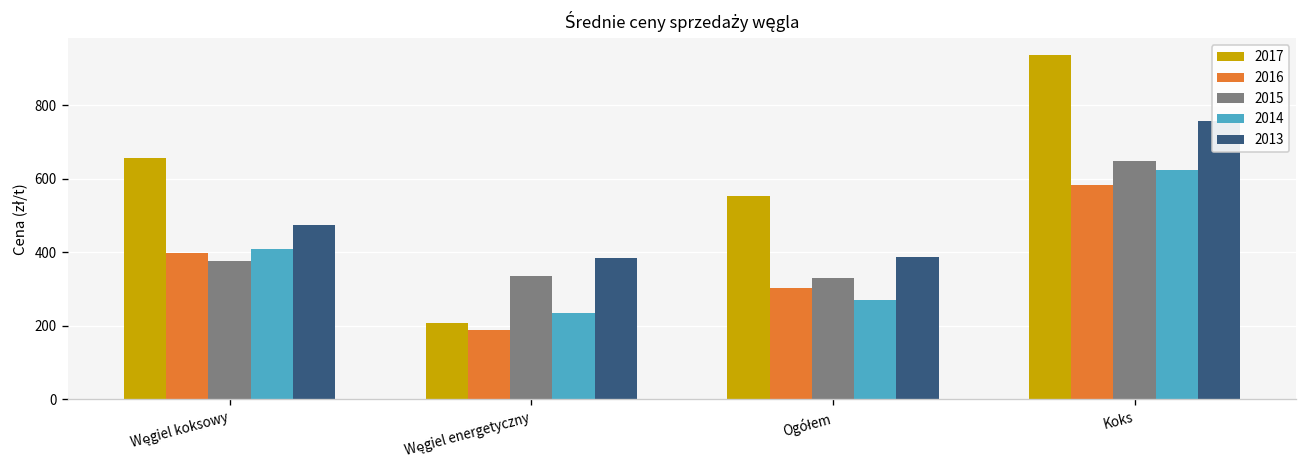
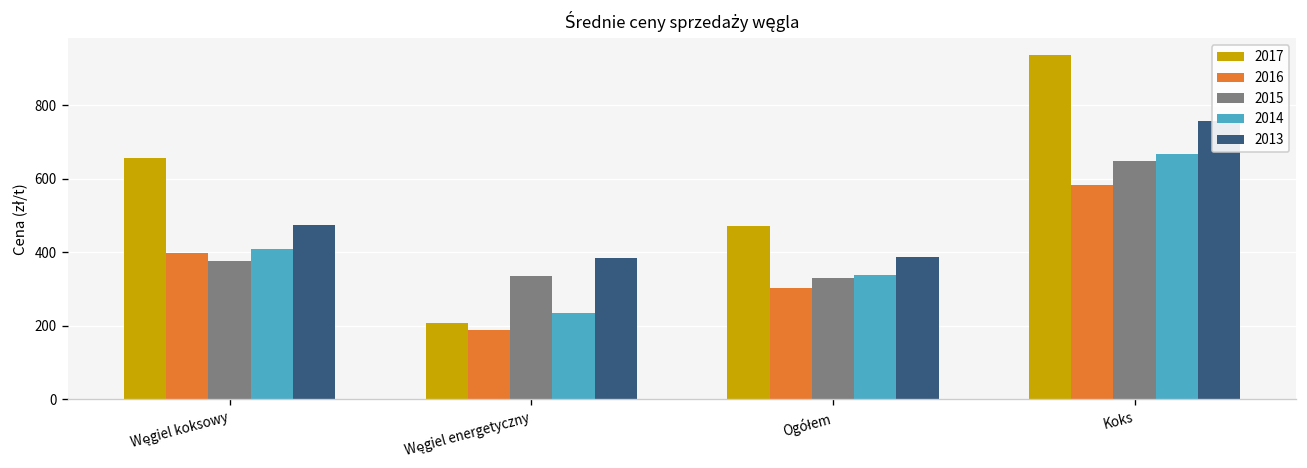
  {
    "2017": {
      "Węgiel koksowy": 660,
      "Węgiel energetyczny": 210,
-     "Ogółem": 550,
+     "Ogółem": 470,
      "Koks": 940
    },
    "2016": {
      "Węgiel koksowy": 400,
      "Węgiel energetyczny": 190,
      "Ogółem": 300,
      "Koks": 580
    },
    "2015": {
      "Węgiel koksowy": 380,
      "Węgiel energetyczny": 340,
      "Ogółem": 330,
      "Koks": 650
    },
    "2014": {
      "Węgiel koksowy": 410,
      "Węgiel energetyczny": 230,
-     "Ogółem": 270,
-     "Koks": 620
+     "Ogółem": 340,
+     "Koks": 670
    },
    "2013": {
      "Węgiel koksowy": 470,
      "Węgiel energetyczny": 380,
      "Ogółem": 390
    }
  }
